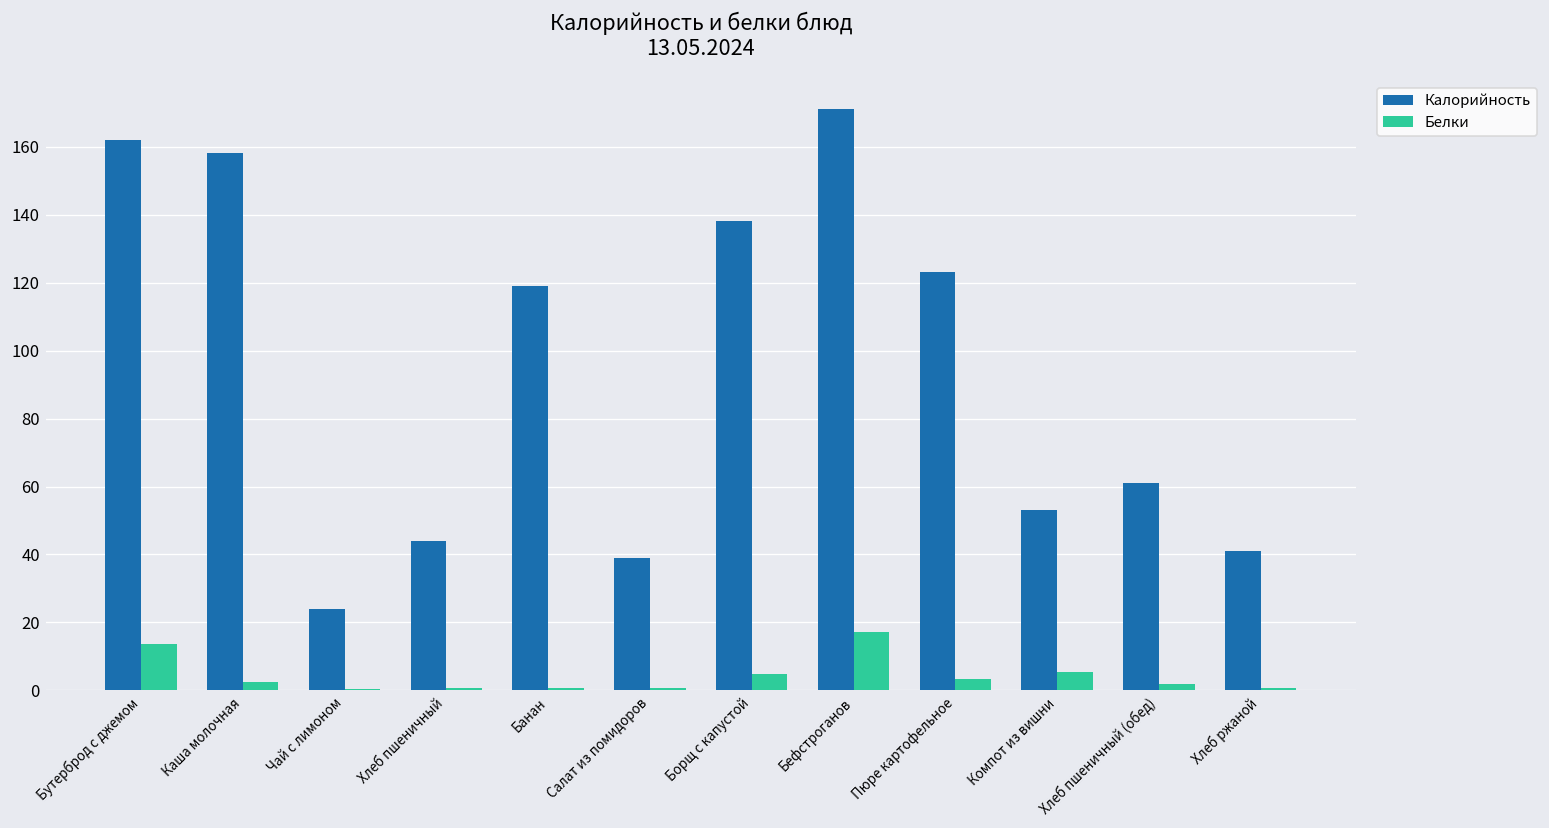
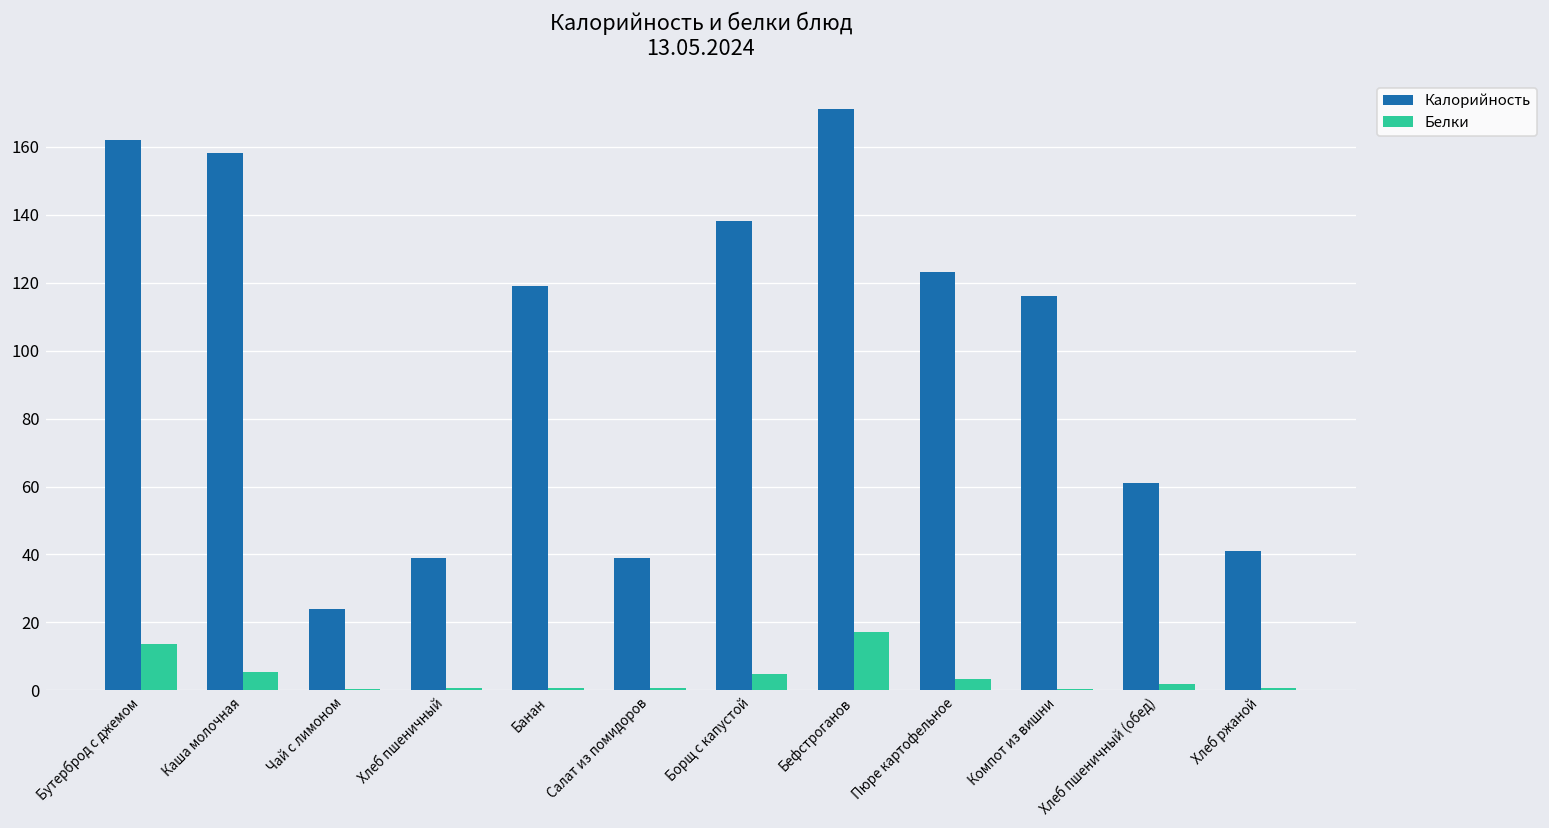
  {
    "Калорийность": {
      "Бутерброд с джемом": 162,
      "Каша молочная": 158,
      "Чай с лимоном": 24,
-     "Хлеб пшеничный": 44,
+     "Хлеб пшеничный": 39,
      "Банан": 119,
      "Салат из помидоров": 39,
      "Борщ с капустой": 138,
      "Бефстроганов": 171,
      "Пюре картофельное": 123,
-     "Компот из вишни": 53,
+     "Компот из вишни": 116,
      "Хлеб пшеничный (обед)": 61,
      "Хлеб ржаной": 41
    },
    "Белки": {
      "Бутерброд с джемом": 14,
-     "Каша молочная": 2,
+     "Каша молочная": 5,
      "Борщ с капустой": 5,
      "Бефстроганов": 17,
      "Пюре картофельное": 3,
-     "Компот из вишни": 5,
+     "Компот из вишни": 1,
      "Хлеб пшеничный (обед)": 2
    }
  }
